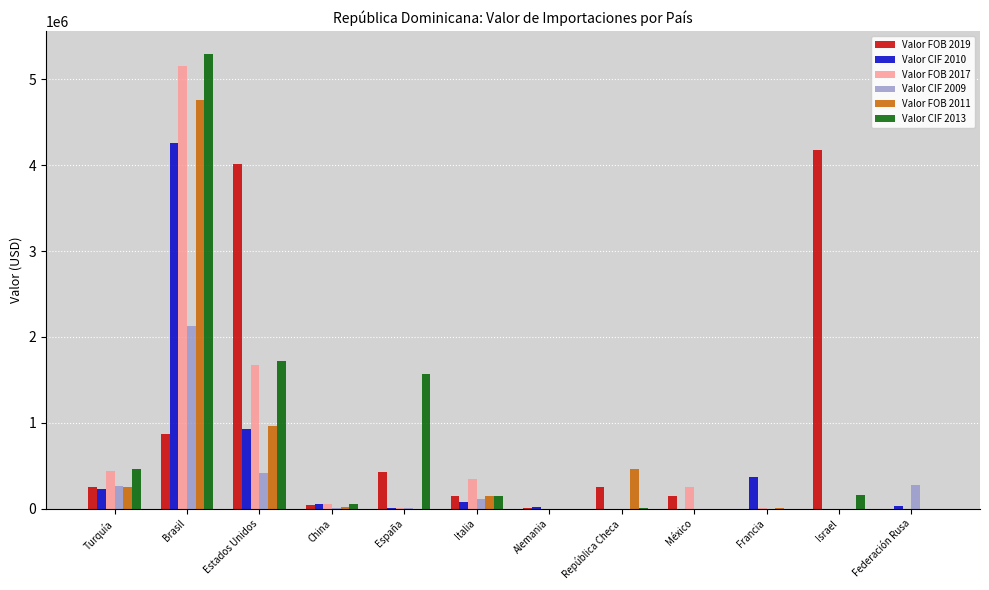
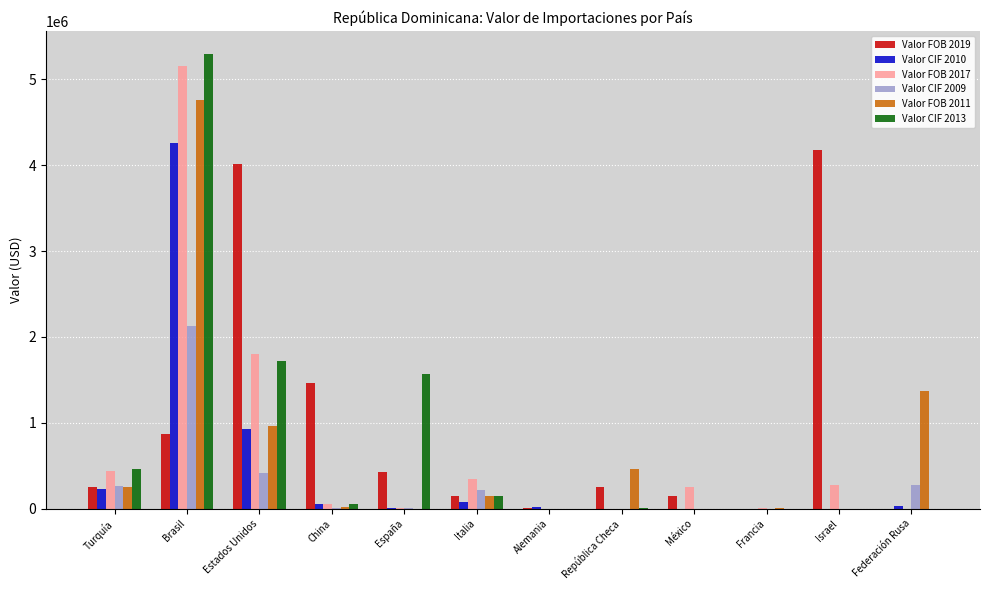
  {
    "Valor FOB 2019": {
      "Turquía": 300000,
      "Brasil": 900000,
      "Estados Unidos": 4000000,
-     "China": 0,
+     "China": 1500000,
      "España": 400000,
      "Italia": 100000,
      "República Checa": 300000,
      "México": 100000,
      "Israel": 4200000,
      "Federación Rusa": 0
    },
    "Valor CIF 2010": {
      "Turquía": 200000,
      "Brasil": 4300000,
      "Estados Unidos": 900000,
      "China": 100000,
      "Italia": 100000,
      "República Checa": 0,
      "México": 0,
-     "Francia": 400000,
+     "Francia": 0,
      "Israel": 0,
      "Federación Rusa": 0
    },
    "Valor FOB 2017": {
      "Turquía": 400000,
      "Brasil": 5200000,
-     "Estados Unidos": 1700000,
+     "Estados Unidos": 1800000,
      "China": 100000,
      "Italia": 300000,
      "Alemania": 0,
      "México": 300000,
-     "Israel": 0,
+     "Israel": 300000,
      "Federación Rusa": 0
    },
    "Valor CIF 2009": {
      "Turquía": 300000,
      "Brasil": 2100000,
      "Estados Unidos": 400000,
-     "Italia": 100000,
+     "Italia": 200000,
      "República Checa": 0,
      "México": 0,
      "Francia": 0,
      "Israel": 0,
      "Federación Rusa": 300000
    },
    "Valor FOB 2011": {
      "Turquía": 200000,
      "Brasil": 4800000,
      "Estados Unidos": 1000000,
      "Italia": 100000,
      "República Checa": 500000,
      "México": 0,
      "Israel": 0,
-     "Federación Rusa": 0
+     "Federación Rusa": 1400000
    },
    "Valor CIF 2013": {
      "Turquía": 500000,
      "Brasil": 5300000,
      "Estados Unidos": 1700000,
      "China": 100000,
      "España": 1600000,
      "Italia": 100000,
      "Alemania": 0,
      "México": 0,
      "Francia": 0,
-     "Israel": 200000,
+     "Israel": 0,
      "Federación Rusa": 0
    }
  }
